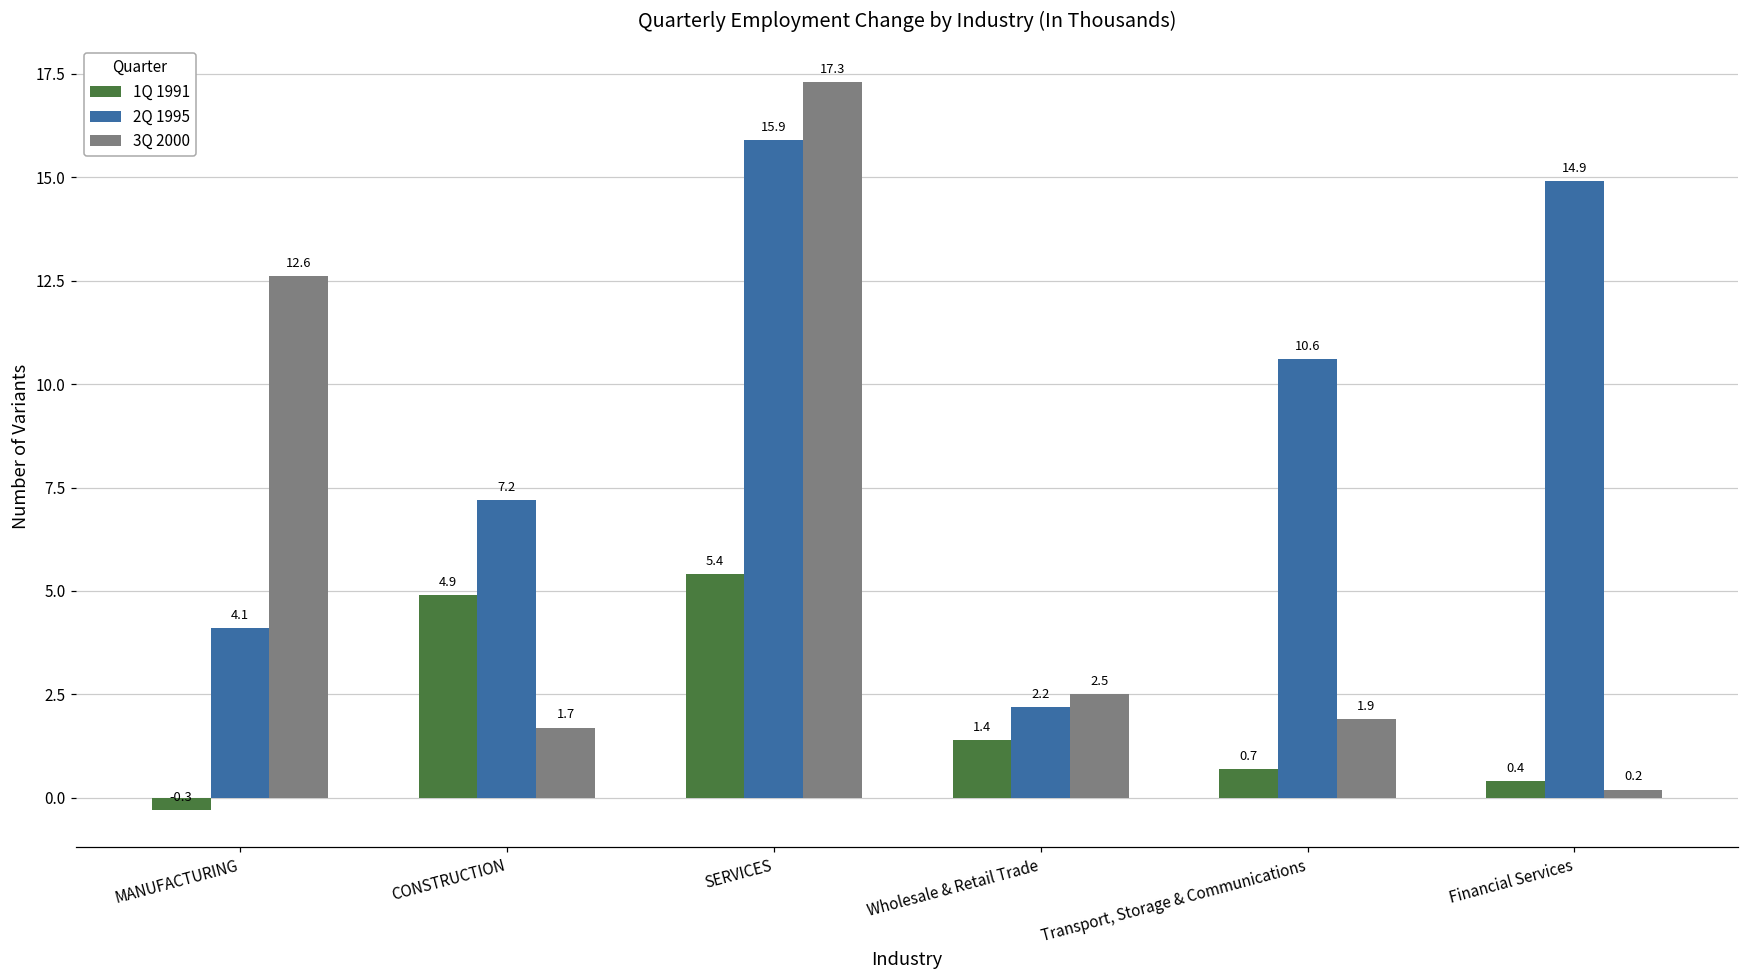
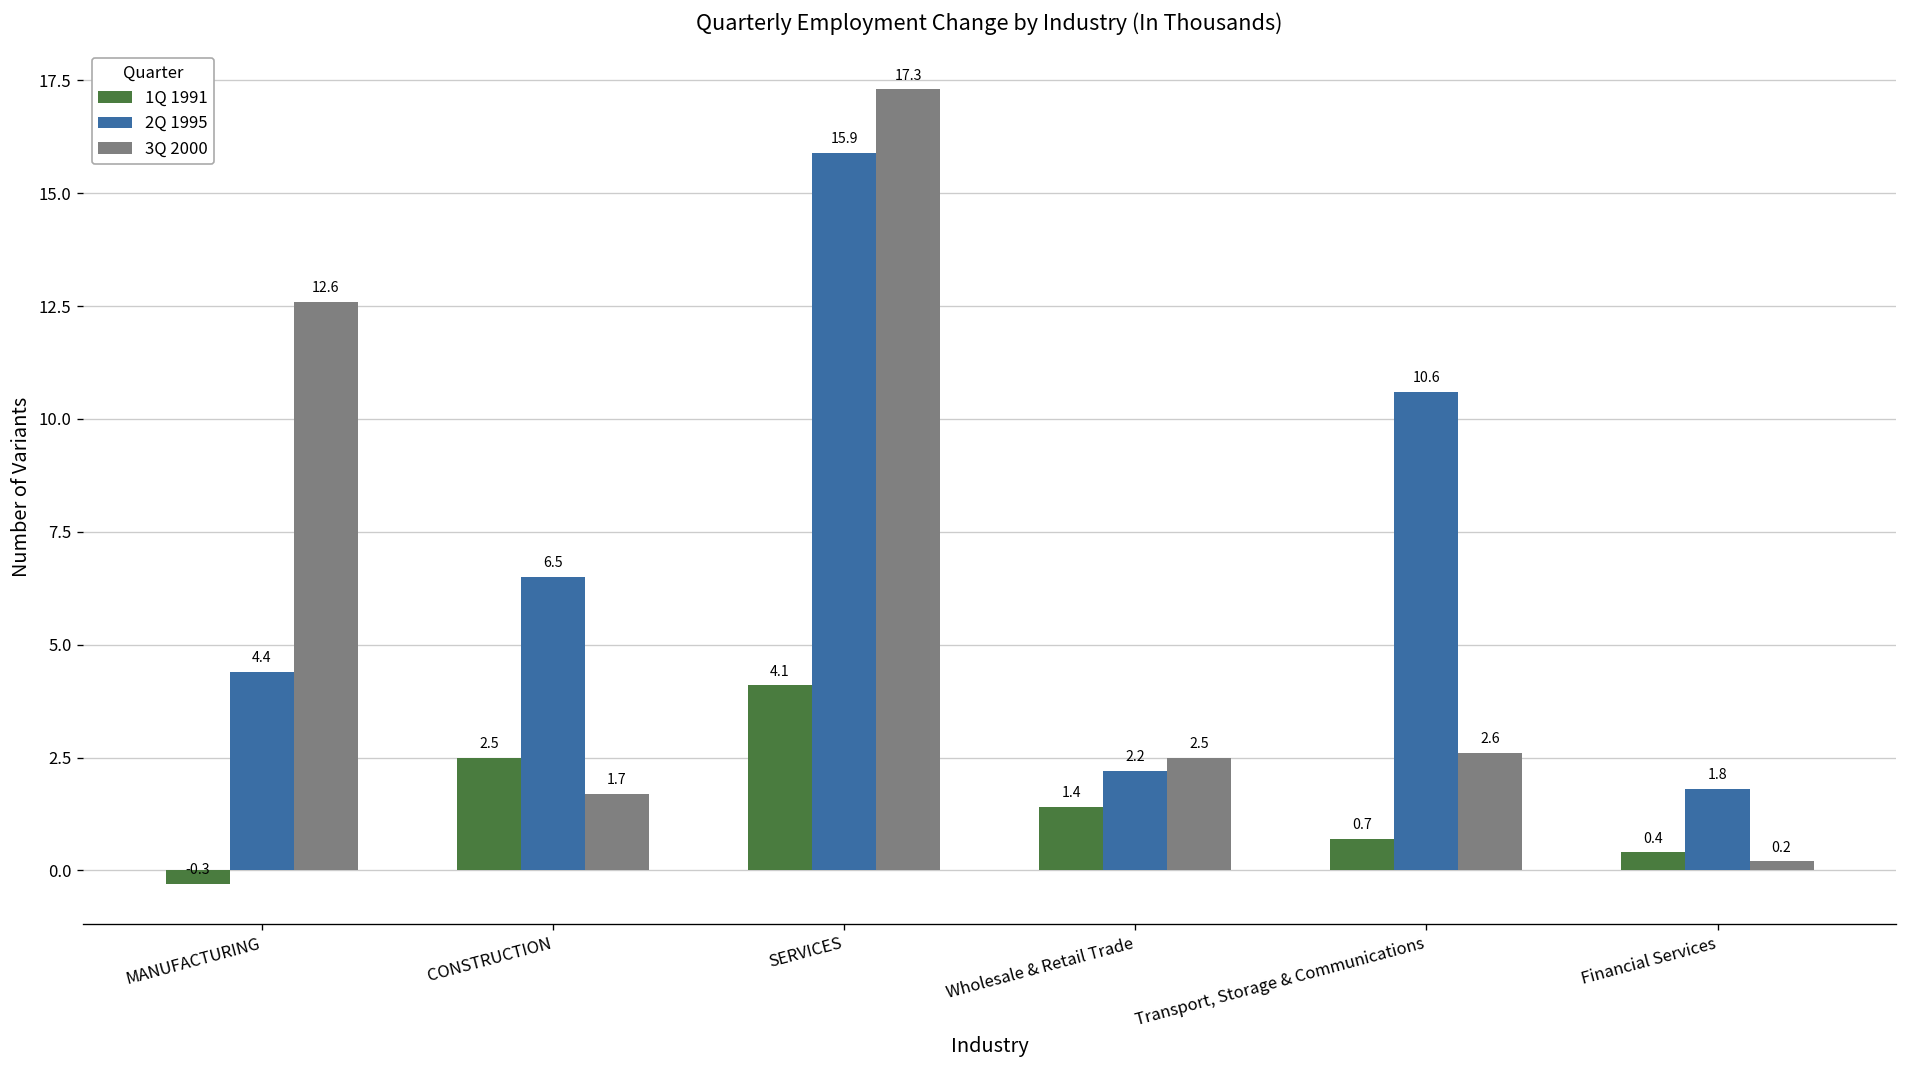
  {
    "1Q 1991": {
      "MANUFACTURING": -0.3,
-     "CONSTRUCTION": 4.9,
-     "SERVICES": 5.4,
+     "CONSTRUCTION": 2.5,
+     "SERVICES": 4.1,
      "Wholesale & Retail Trade": 1.4,
      "Transport, Storage & Communications": 0.7,
      "Financial Services": 0.4
    },
    "2Q 1995": {
-     "MANUFACTURING": 4.1,
-     "CONSTRUCTION": 7.2,
+     "MANUFACTURING": 4.4,
+     "CONSTRUCTION": 6.5,
      "SERVICES": 15.9,
      "Wholesale & Retail Trade": 2.2,
      "Transport, Storage & Communications": 10.6,
-     "Financial Services": 14.9
+     "Financial Services": 1.8
    },
    "3Q 2000": {
      "MANUFACTURING": 12.6,
      "CONSTRUCTION": 1.7,
      "SERVICES": 17.3,
      "Wholesale & Retail Trade": 2.5,
-     "Transport, Storage & Communications": 1.9,
+     "Transport, Storage & Communications": 2.6,
      "Financial Services": 0.2
    }
  }
